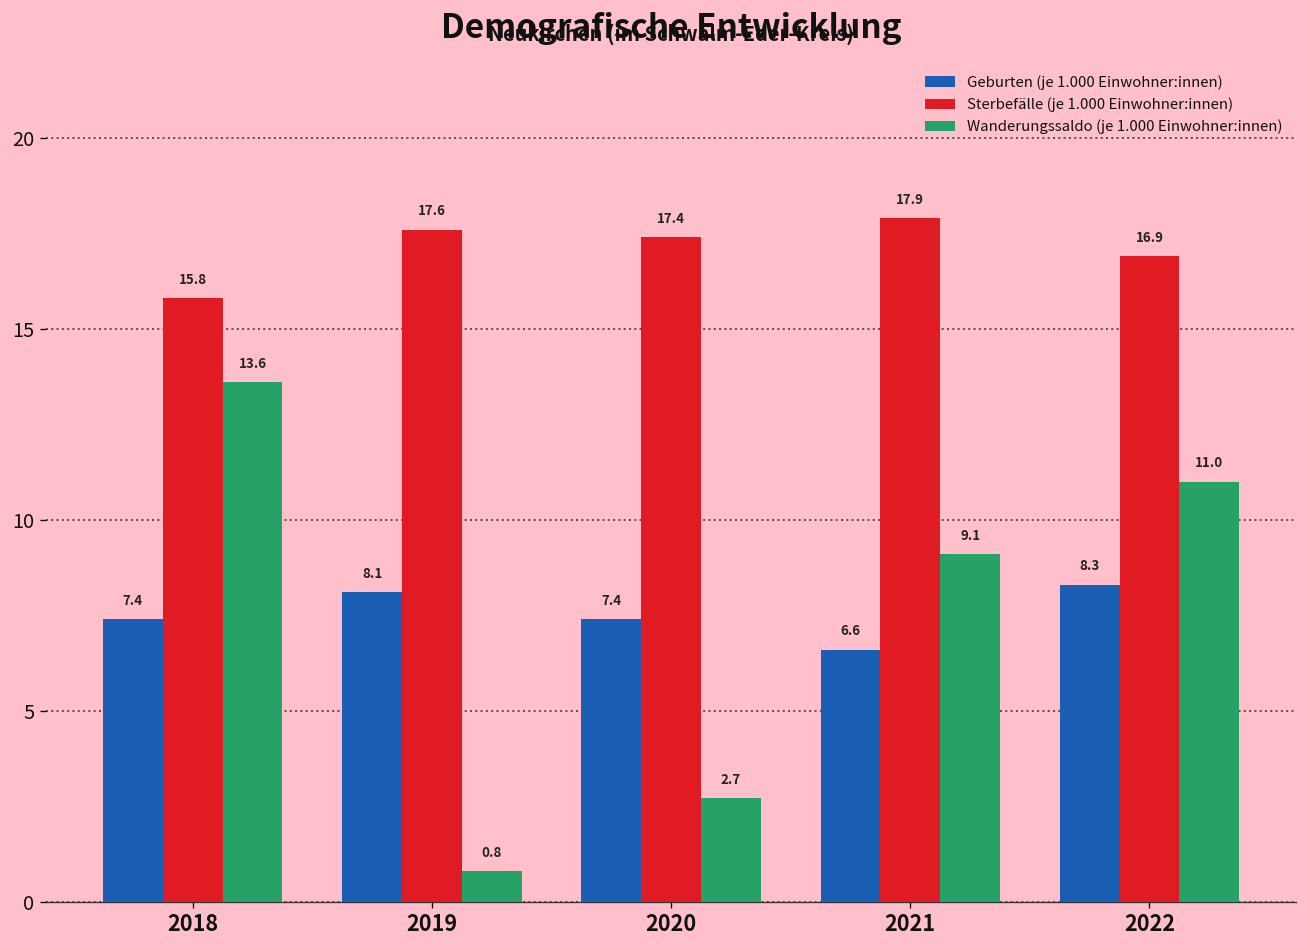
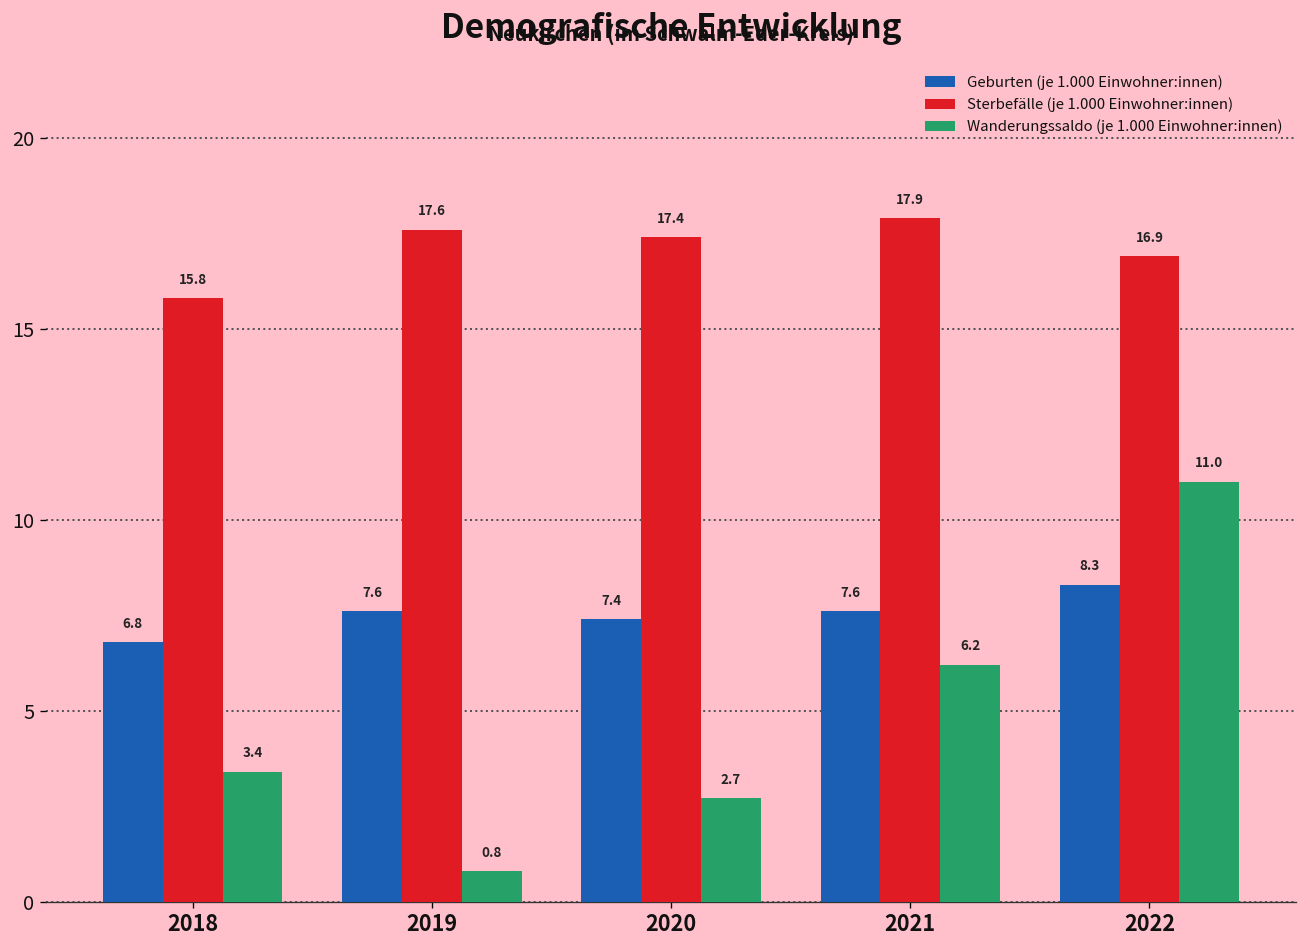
  {
    "Geburten (je 1.000 Einwohner:innen)": {
-     "2018": 7.4,
-     "2019": 8.1,
+     "2018": 6.8,
+     "2019": 7.6,
      "2020": 7.4,
-     "2021": 6.6,
+     "2021": 7.6,
      "2022": 8.3
    },
    "Sterbefälle (je 1.000 Einwohner:innen)": {
      "2018": 15.8,
      "2019": 17.6,
      "2020": 17.4,
      "2021": 17.9,
      "2022": 16.9
    },
    "Wanderungssaldo (je 1.000 Einwohner:innen)": {
-     "2018": 13.6,
+     "2018": 3.4,
      "2019": 0.8,
      "2020": 2.7,
-     "2021": 9.1,
+     "2021": 6.2,
      "2022": 11.0
    }
  }
